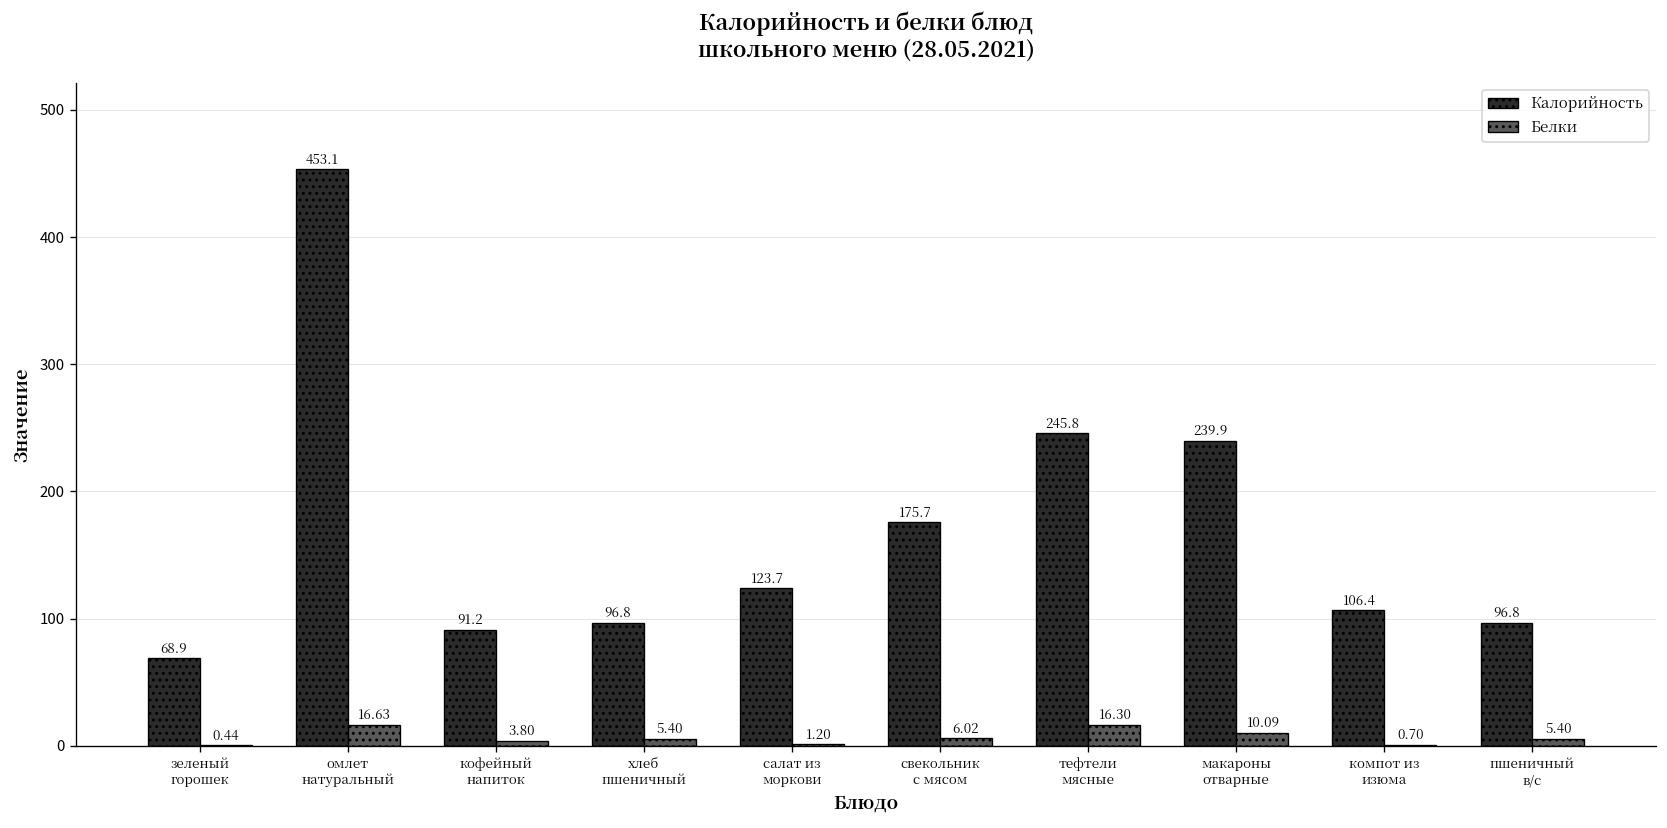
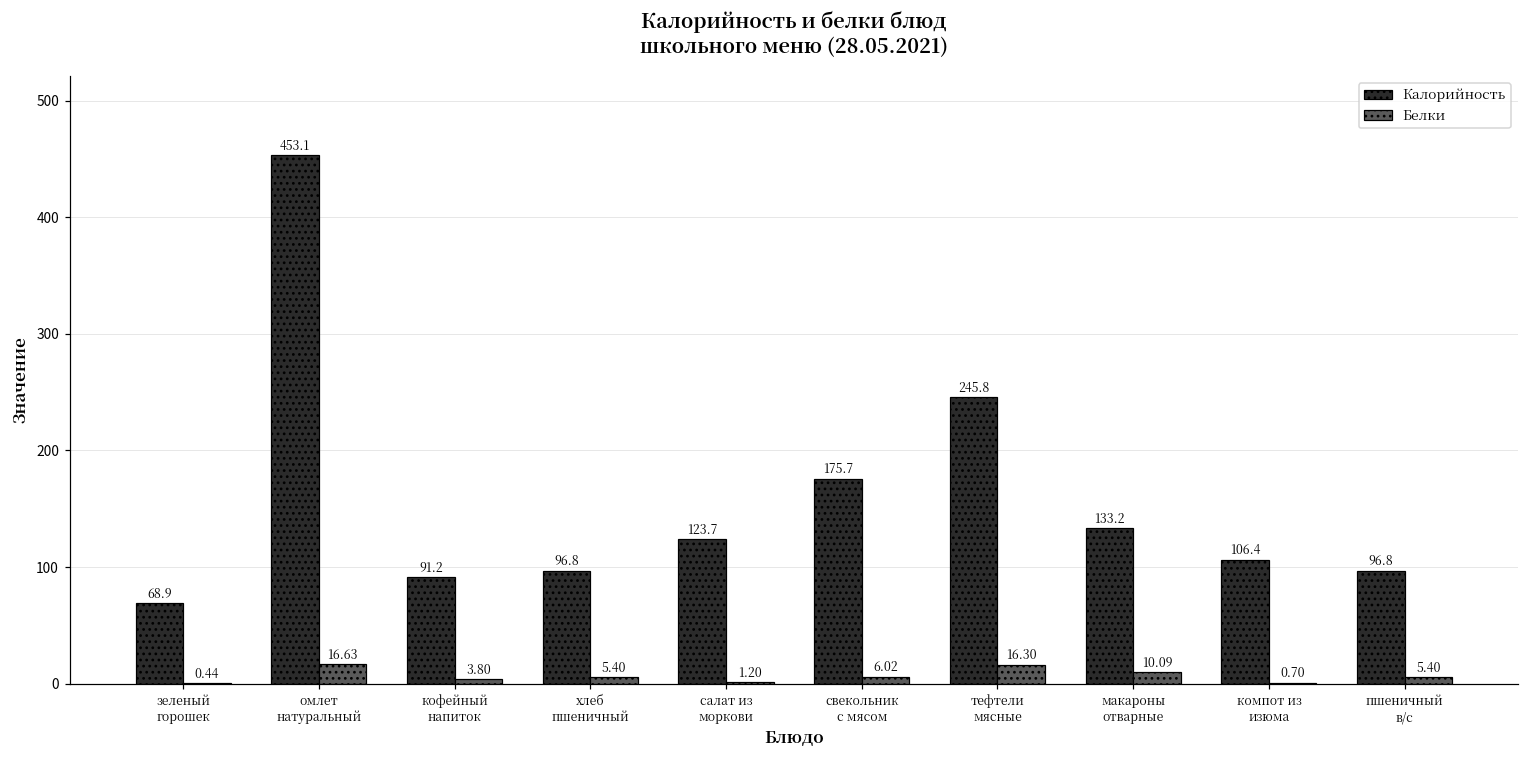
  {
    "Калорийность": {
      "зеленый горошек": 68.9,
      "омлет натуральный": 453.1,
      "кофейный напиток": 91.2,
      "хлеб пшеничный": 96.8,
      "салат из моркови": 123.7,
      "свекольник с мясом": 175.7,
      "тефтели мясные": 245.8,
-     "макароны отварные": 239.9,
+     "макароны отварные": 133.2,
      "компот из изюма": 106.4,
      "пшеничный в/с": 96.8
    },
    "Белки": {
      "зеленый горошек": 0.44,
      "омлет натуральный": 16.63,
      "кофейный напиток": 3.80,
      "хлеб пшеничный": 5.40,
      "салат из моркови": 1.20,
      "свекольник с мясом": 6.02,
      "тефтели мясные": 16.30,
      "макароны отварные": 10.09,
      "компот из изюма": 0.70,
      "пшеничный в/с": 5.40
    }
  }
